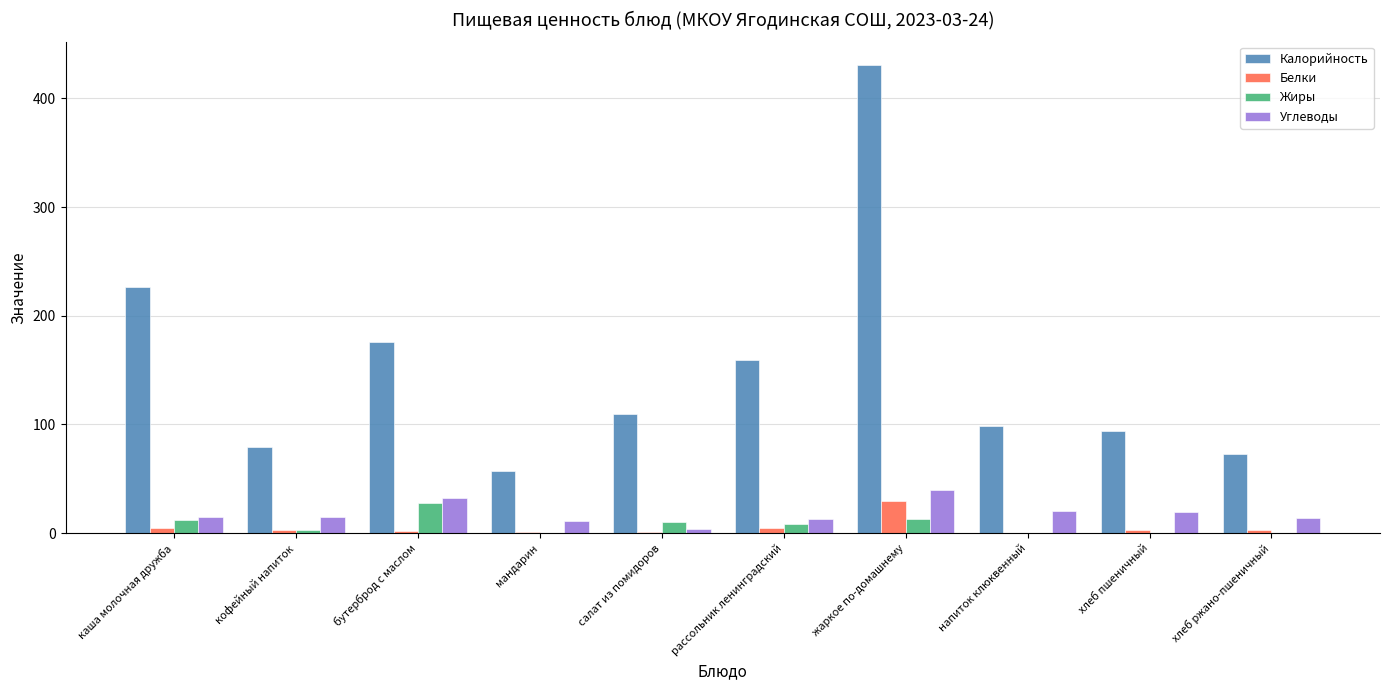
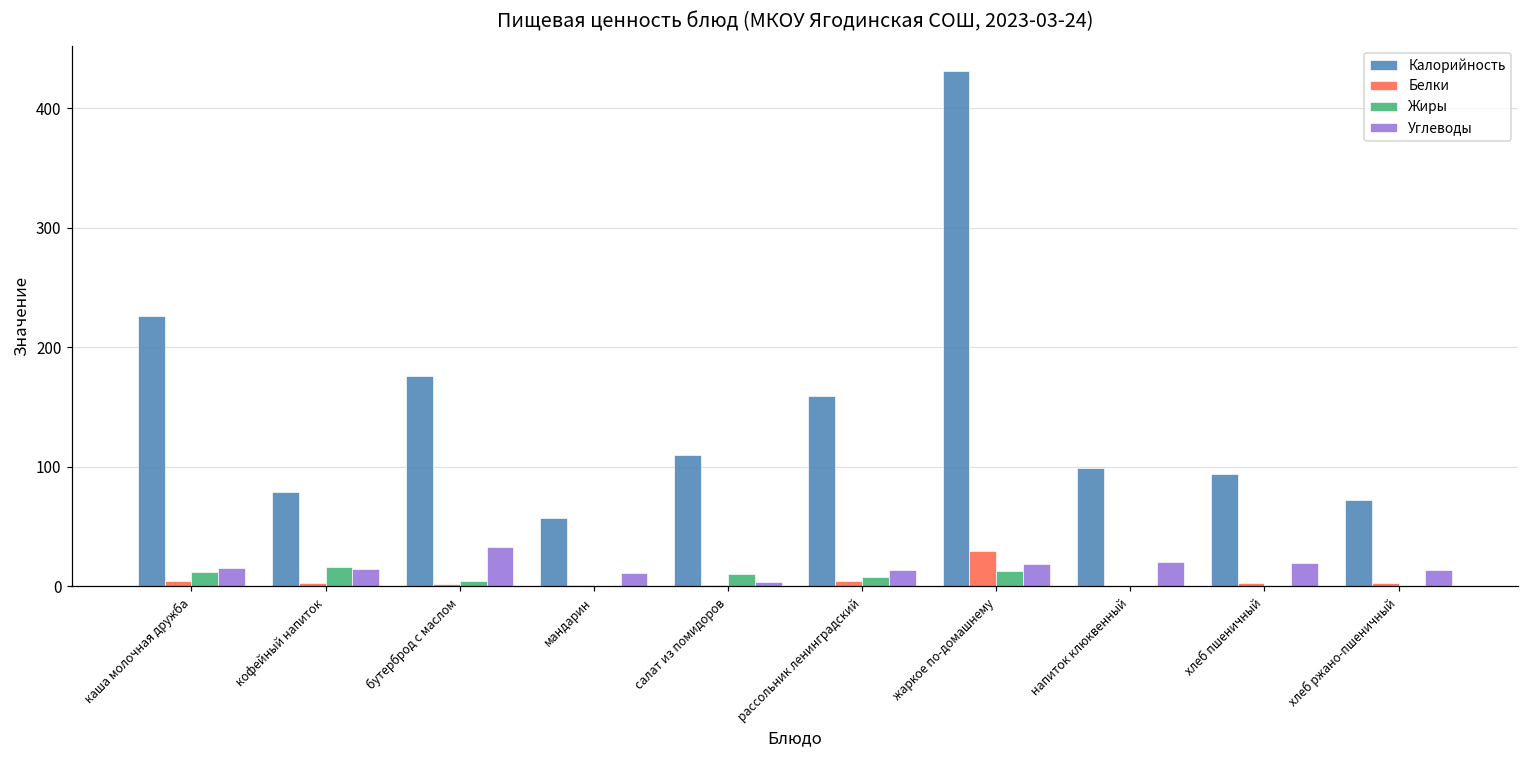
  {
    "Калорийность": {
      "каша молочная дружба": 226,
      "кофейный напиток": 79,
      "бутерброд с маслом": 176,
      "мандарин": 57,
      "салат из помидоров": 110,
      "рассольник ленинградский": 159,
      "жаркое по-домашнему": 431,
      "напиток клюквенный": 99,
      "хлеб пшеничный": 94,
      "хлеб ржано-пшеничный": 72
    },
    "Белки": {
      "каша молочная дружба": 5,
      "кофейный напиток": 3,
      "рассольник ленинградский": 5,
      "жаркое по-домашнему": 30,
      "хлеб пшеничный": 3,
      "хлеб ржано-пшеничный": 3
    },
    "Жиры": {
      "каша молочная дружба": 12,
-     "кофейный напиток": 3,
-     "бутерброд с маслом": 28,
+     "кофейный напиток": 16,
+     "бутерброд с маслом": 4,
      "салат из помидоров": 10,
      "рассольник ленинградский": 8,
      "жаркое по-домашнему": 13,
      "напиток клюквенный": 0
    },
    "Углеводы": {
      "каша молочная дружба": 15,
      "кофейный напиток": 15,
      "бутерброд с маслом": 33,
      "мандарин": 11,
      "салат из помидоров": 4,
      "рассольник ленинградский": 13,
-     "жаркое по-домашнему": 39,
+     "жаркое по-домашнему": 19,
      "напиток клюквенный": 21,
      "хлеб пшеничный": 20,
      "хлеб ржано-пшеничный": 14
    }
  }
